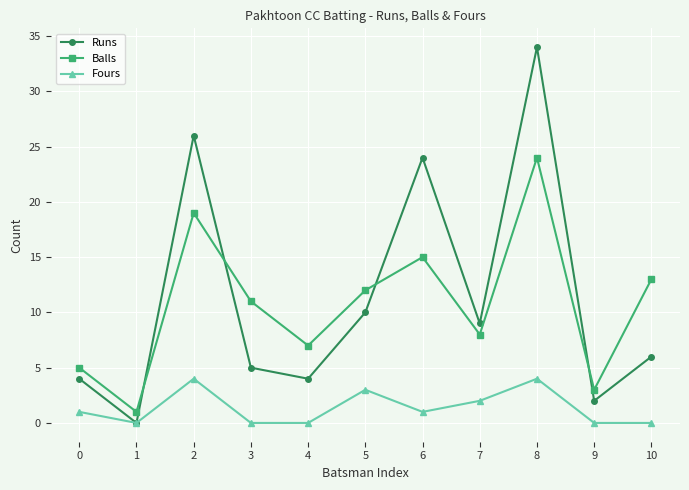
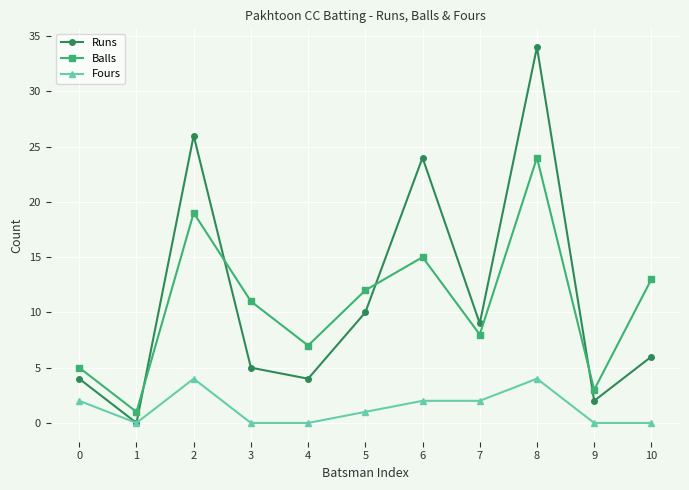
  {
    "Fours": {
-     "0": 1,
+     "0": 2,
      "2": 4,
      "3": 0,
      "4": 0,
-     "5": 3,
-     "6": 1,
+     "5": 1,
+     "6": 2,
      "7": 2,
      "8": 4,
      "9": 0,
      "10": 0
    }
  }
